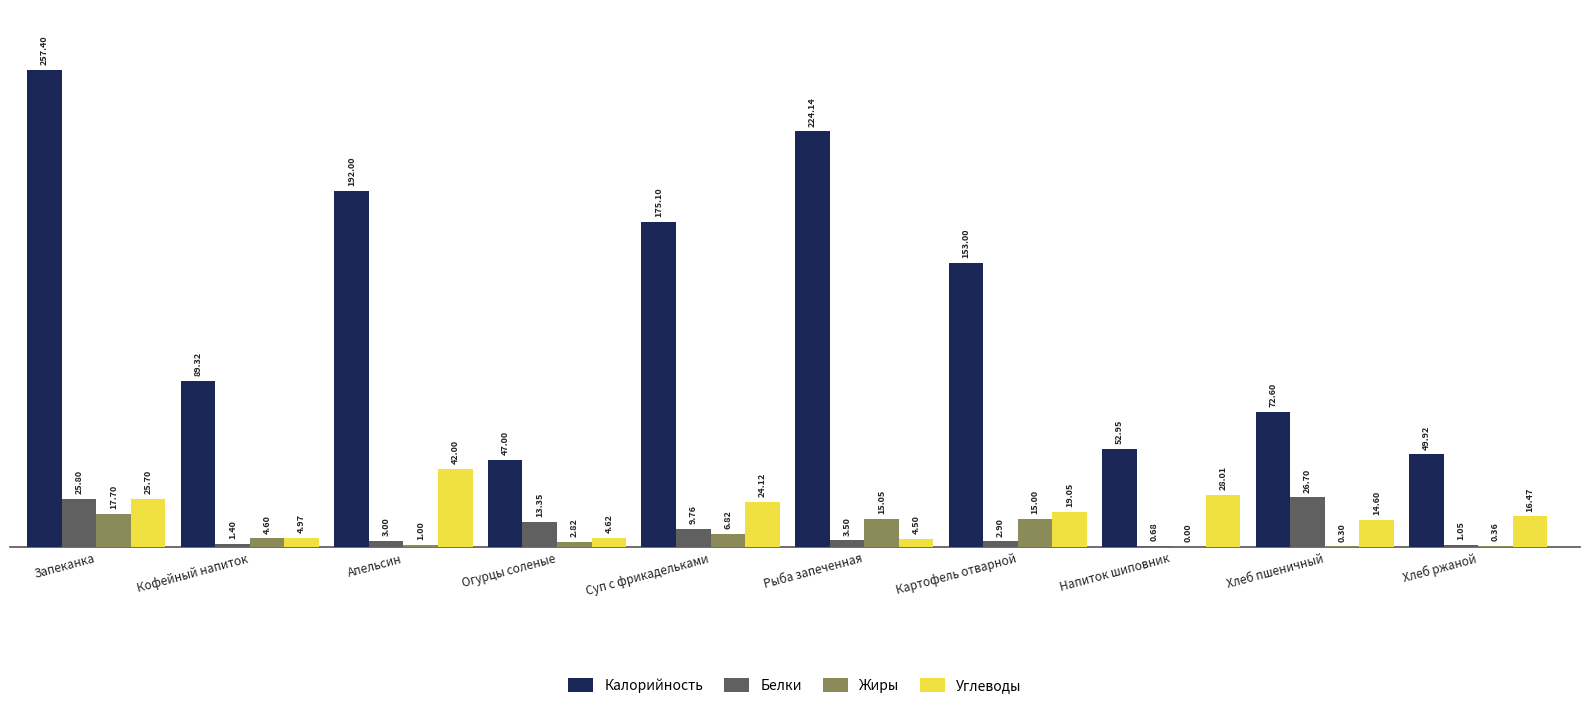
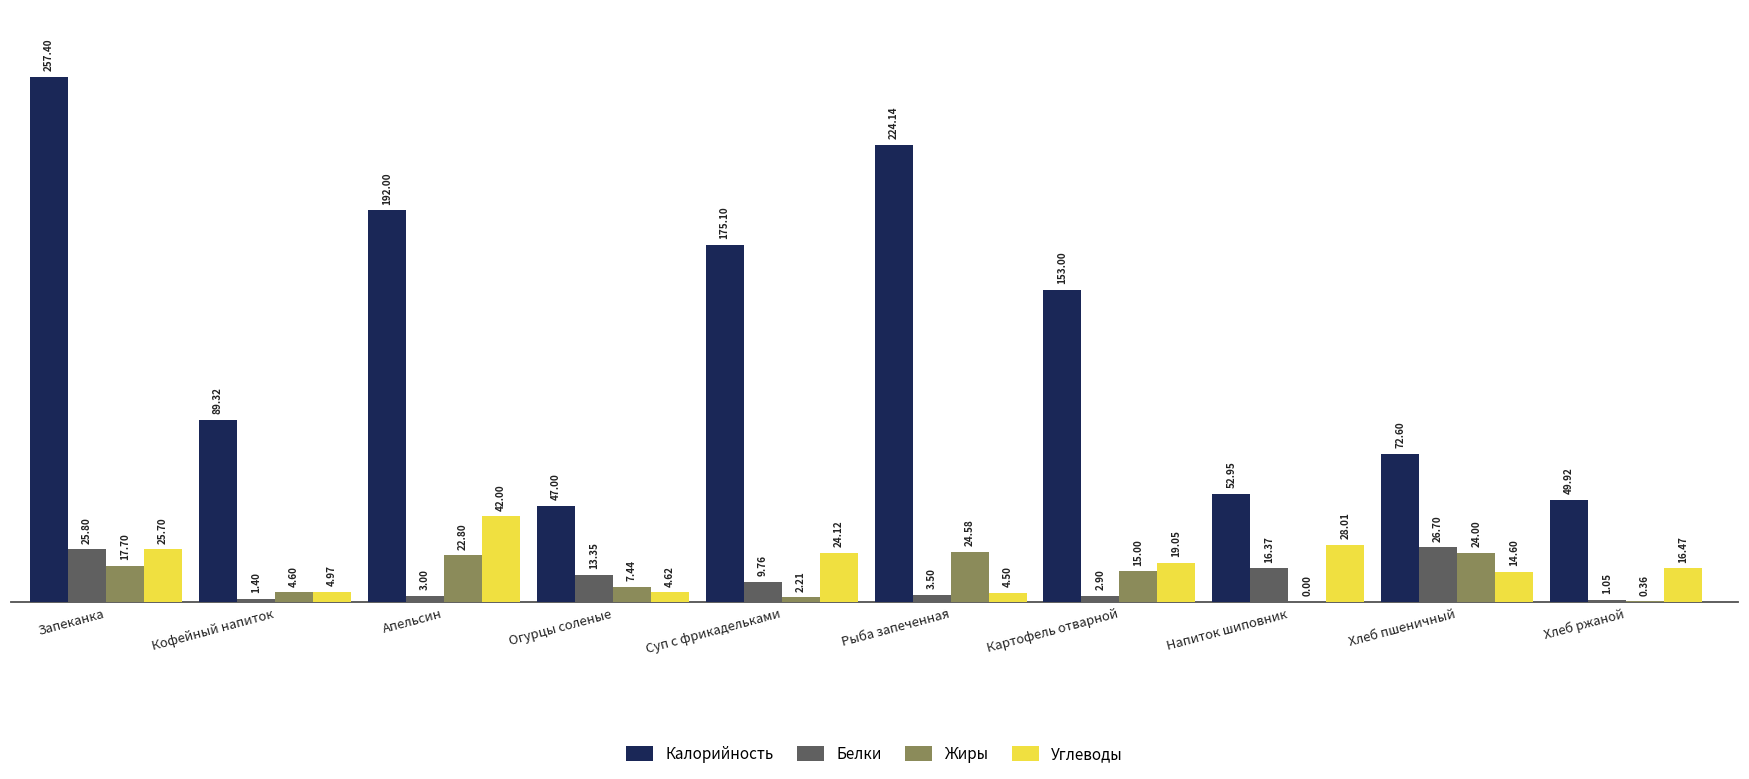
  {
    "Калорийность": {
      "Запеканка": 257.40,
      "Кофейный напиток": 89.32,
      "Апельсин": 192.00,
      "Огурцы соленые": 47.00,
      "Суп с фрикадельками": 175.10,
      "Рыба запеченная": 224.14,
      "Картофель отварной": 153.00,
      "Напиток шиповник": 52.95,
      "Хлеб пшеничный": 72.60,
      "Хлеб ржаной": 49.92
    },
    "Белки": {
      "Запеканка": 25.80,
      "Кофейный напиток": 1.40,
      "Апельсин": 3.00,
      "Огурцы соленые": 13.35,
      "Суп с фрикадельками": 9.76,
      "Рыба запеченная": 3.50,
      "Картофель отварной": 2.90,
-     "Напиток шиповник": 0.68,
+     "Напиток шиповник": 16.37,
      "Хлеб пшеничный": 26.70,
      "Хлеб ржаной": 1.05
    },
    "Жиры": {
      "Запеканка": 17.70,
      "Кофейный напиток": 4.60,
-     "Апельсин": 1.00,
-     "Огурцы соленые": 2.82,
-     "Суп с фрикадельками": 6.82,
-     "Рыба запеченная": 15.05,
+     "Апельсин": 22.80,
+     "Огурцы соленые": 7.44,
+     "Суп с фрикадельками": 2.21,
+     "Рыба запеченная": 24.58,
      "Картофель отварной": 15.00,
      "Напиток шиповник": 0.00,
-     "Хлеб пшеничный": 0.30,
+     "Хлеб пшеничный": 24.00,
      "Хлеб ржаной": 0.36
    },
    "Углеводы": {
      "Запеканка": 25.70,
      "Кофейный напиток": 4.97,
      "Апельсин": 42.00,
      "Огурцы соленые": 4.62,
      "Суп с фрикадельками": 24.12,
      "Рыба запеченная": 4.50,
      "Картофель отварной": 19.05,
      "Напиток шиповник": 28.01,
      "Хлеб пшеничный": 14.60,
      "Хлеб ржаной": 16.47
    }
  }
